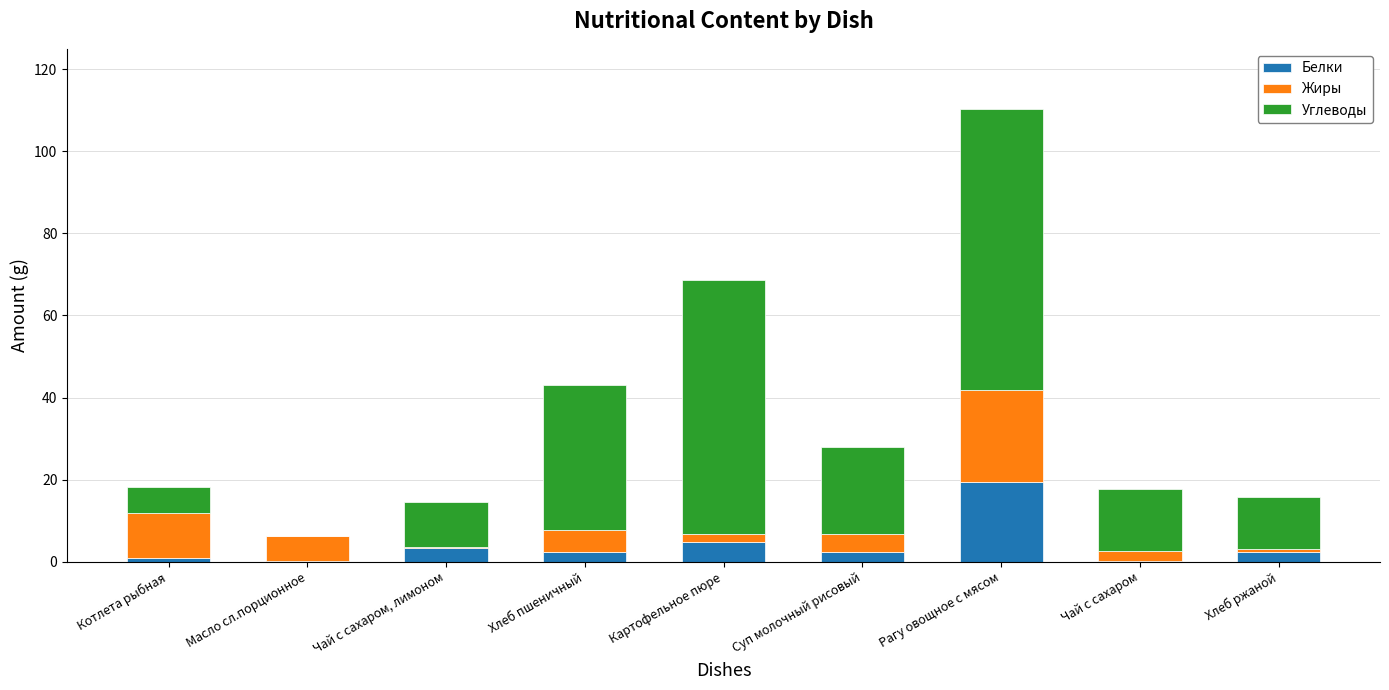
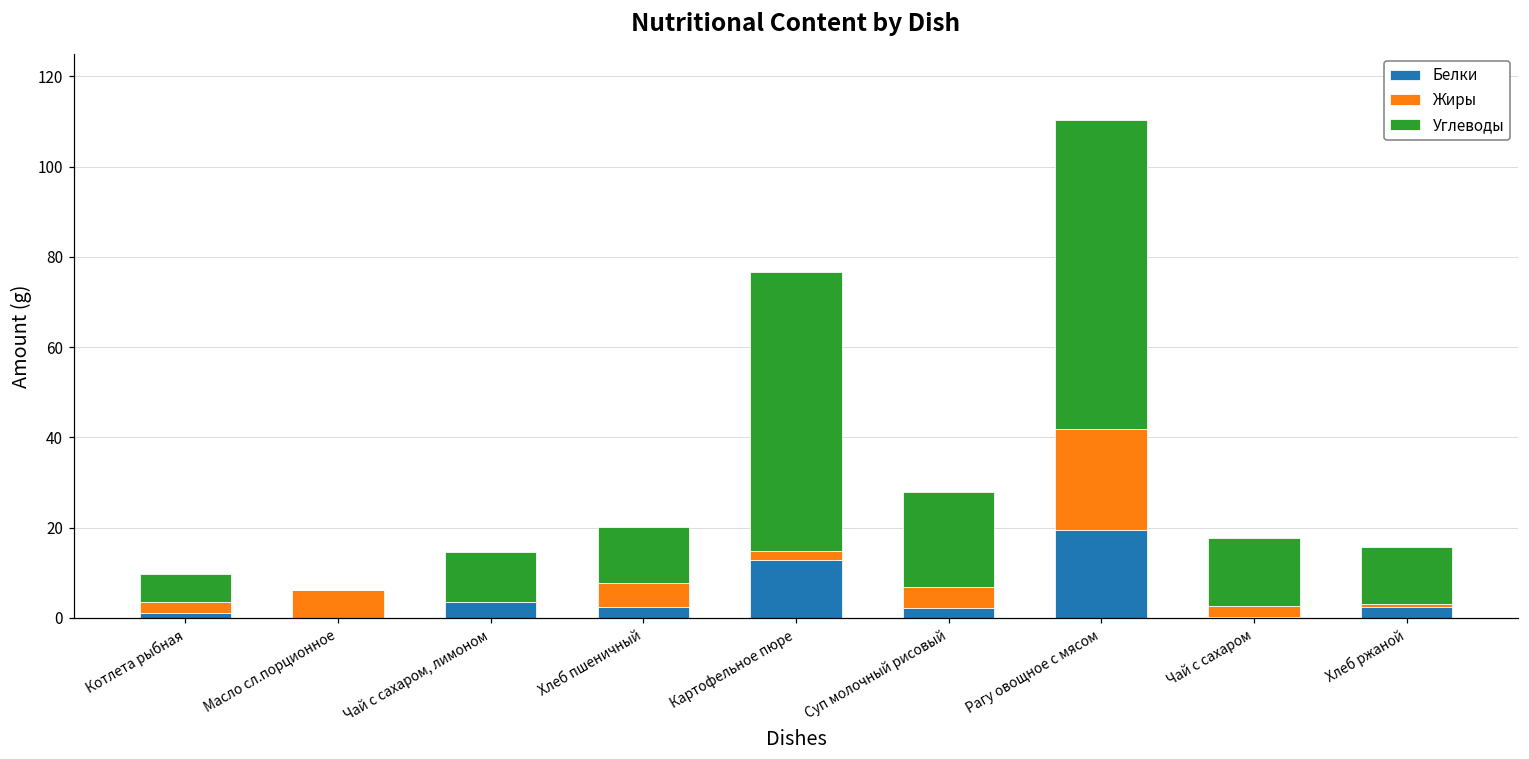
  {
    "Белки": {
      "Котлета рыбная": 1,
      "Чай с сахаром, лимоном": 3,
      "Хлеб пшеничный": 2,
-     "Картофельное пюре": 5,
+     "Картофельное пюре": 13,
      "Суп молочный рисовый": 2,
      "Рагу овощное с мясом": 19,
      "Хлеб ржаной": 2
    },
    "Жиры": {
-     "Котлета рыбная": 11,
+     "Котлета рыбная": 2,
      "Масло сл.порционное": 6,
      "Хлеб пшеничный": 5,
      "Картофельное пюре": 2,
      "Суп молочный рисовый": 4,
      "Рагу овощное с мясом": 22,
      "Чай с сахаром": 3,
      "Хлеб ржаной": 1
    },
    "Углеводы": {
      "Котлета рыбная": 6,
      "Чай с сахаром, лимоном": 11,
-     "Хлеб пшеничный": 35,
+     "Хлеб пшеничный": 12,
      "Картофельное пюре": 62,
      "Суп молочный рисовый": 21,
      "Рагу овощное с мясом": 68,
      "Чай с сахаром": 15,
      "Хлеб ржаной": 13
    }
  }
